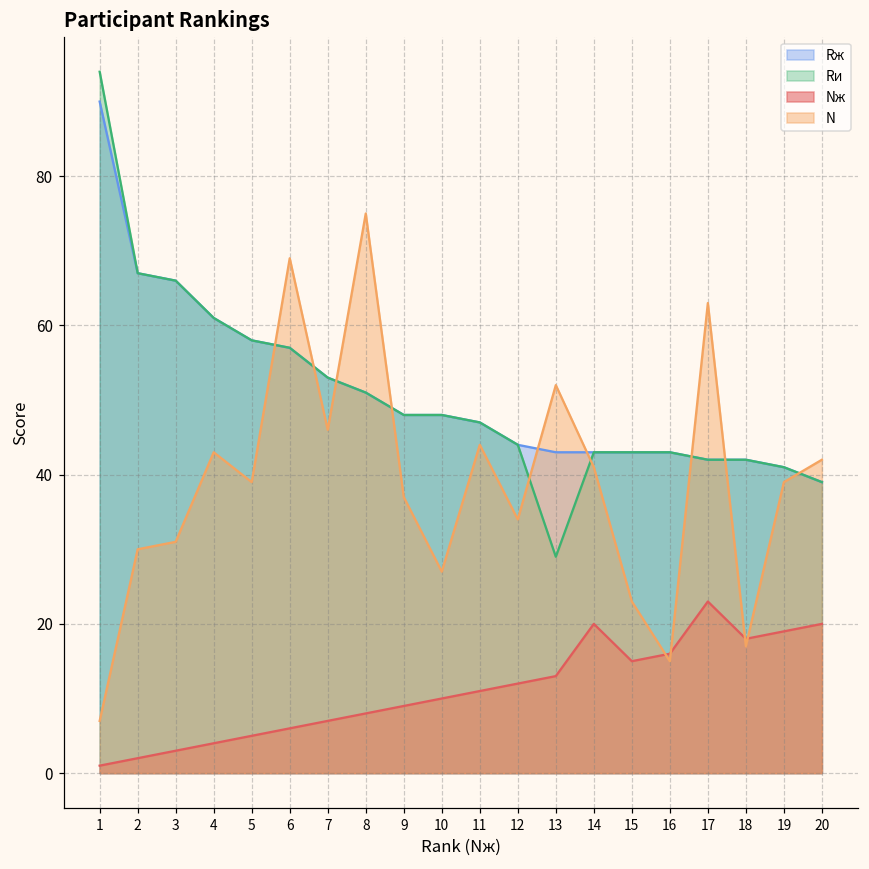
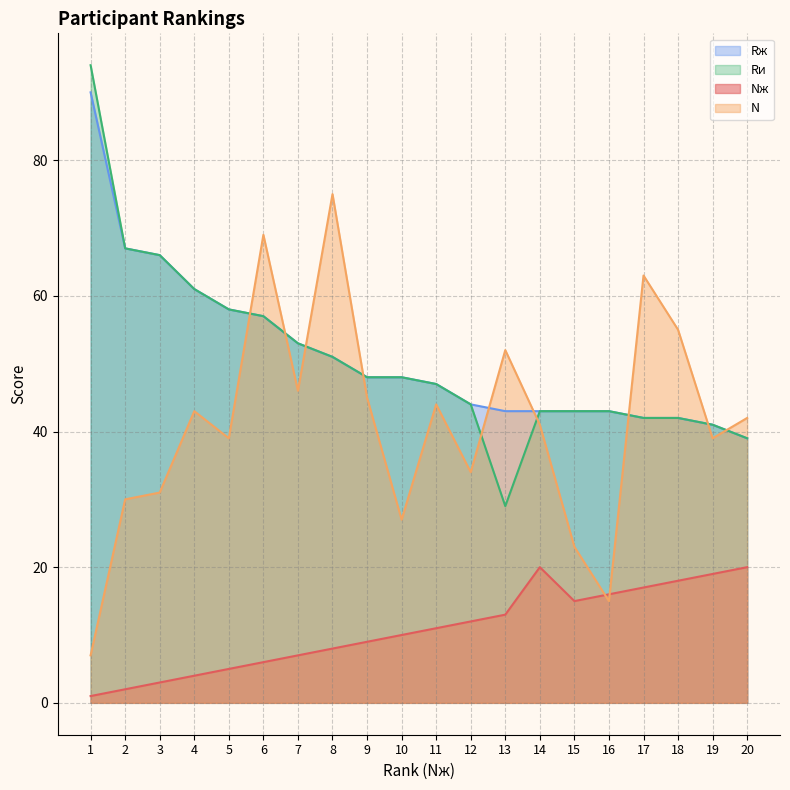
  {
    "Rж": {
      "1": 90,
      "13": 43
    },
    "Rи": {
      "1": 94,
      "13": 29
    },
    "Nж": {
      "1": 1,
      "2": 2,
      "3": 3,
      "4": 4,
      "5": 5,
      "6": 6,
      "7": 7,
      "8": 8,
      "9": 9,
      "10": 10,
      "11": 11,
      "12": 12,
      "13": 13,
      "14": 20,
      "15": 15,
      "16": 16,
-     "17": 23,
+     "17": 17,
      "18": 18,
      "19": 19,
      "20": 20
    },
    "N": {
      "1": 7,
      "2": 30,
      "3": 31,
      "4": 43,
      "5": 39,
      "6": 69,
      "7": 46,
      "8": 75,
-     "9": 37,
+     "9": 45,
      "10": 27,
      "11": 44,
      "12": 34,
      "13": 52,
      "14": 41,
      "15": 23,
      "16": 15,
      "17": 63,
-     "18": 17,
+     "18": 55,
      "19": 39,
      "20": 42
    }
  }
